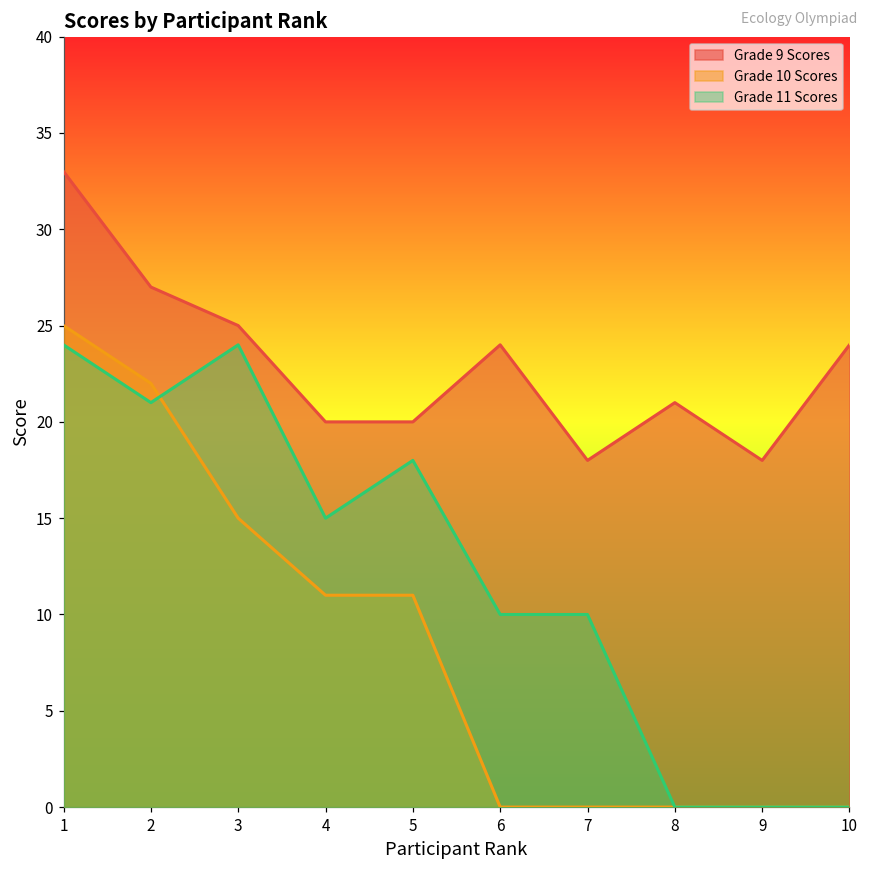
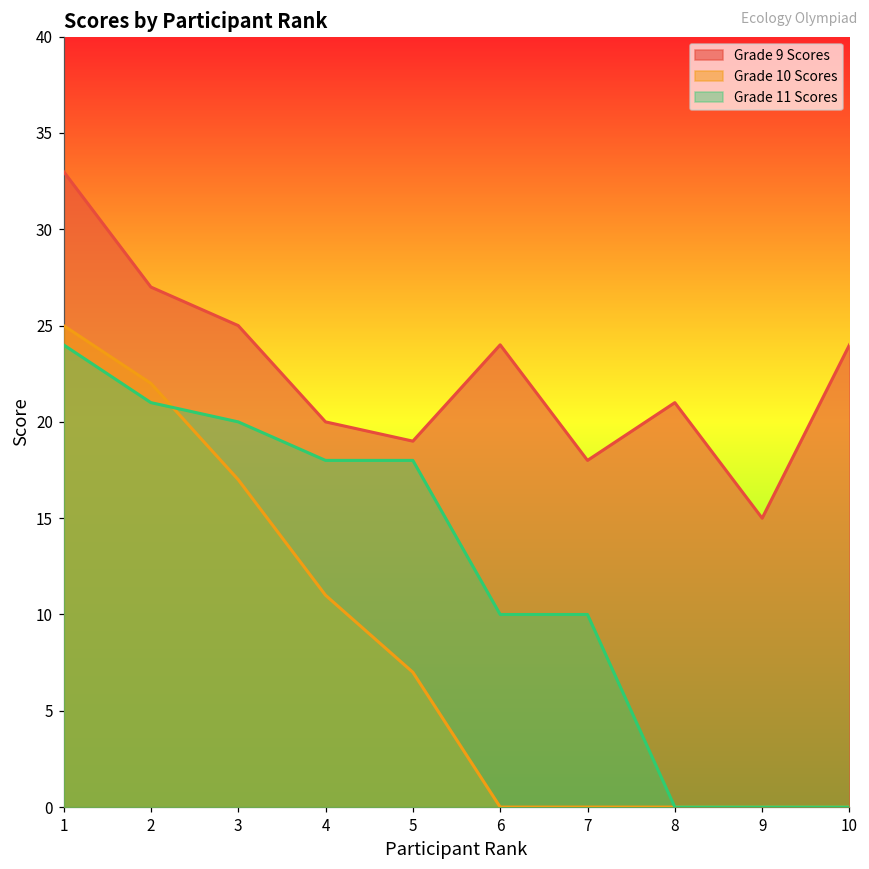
  {
    "Grade 9 Scores": {
      "1": 33,
      "2": 27,
      "3": 25,
      "4": 20,
-     "5": 20,
+     "5": 19,
      "6": 24,
      "7": 18,
      "8": 21,
-     "9": 18,
+     "9": 15,
      "10": 24
    },
    "Grade 10 Scores": {
      "1": 25,
      "2": 22,
-     "3": 15,
+     "3": 17,
      "4": 11,
-     "5": 11,
+     "5": 7,
      "6": 0,
      "7": 0
    },
    "Grade 11 Scores": {
      "1": 24,
      "2": 21,
-     "3": 24,
-     "4": 15,
+     "3": 20,
+     "4": 18,
      "5": 18,
      "6": 10,
      "7": 10
    }
  }
